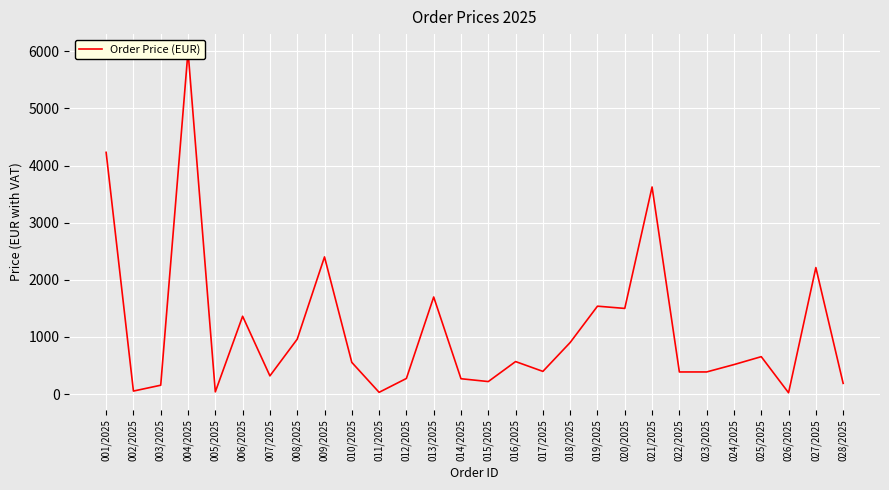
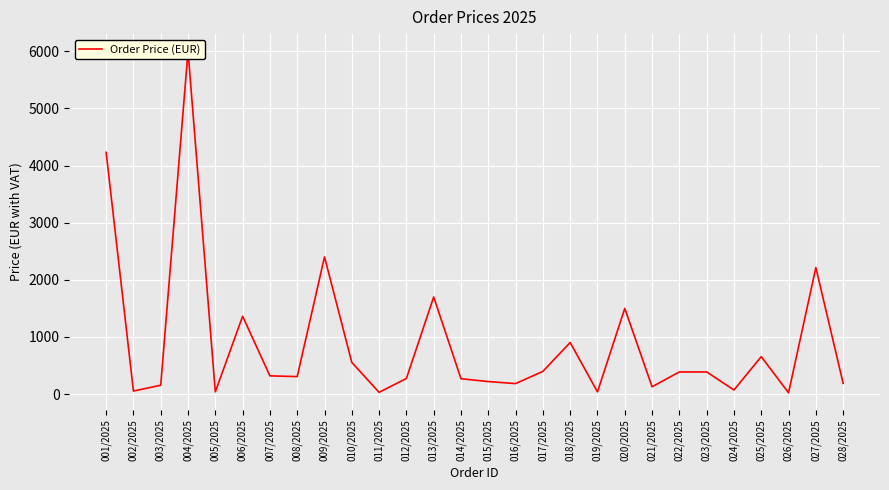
  {
    "001/2025": 4200,
    "002/2025": 100,
    "003/2025": 200,
    "005/2025": 0,
    "006/2025": 1400,
    "007/2025": 300,
-   "008/2025": 1000,
+   "008/2025": 300,
    "009/2025": 2400,
    "010/2025": 600,
    "011/2025": 0,
    "012/2025": 300,
    "013/2025": 1700,
    "014/2025": 300,
    "015/2025": 200,
-   "016/2025": 600,
+   "016/2025": 200,
    "017/2025": 400,
    "018/2025": 900,
-   "019/2025": 1500,
+   "019/2025": 0,
    "020/2025": 1500,
-   "021/2025": 3600,
+   "021/2025": 100,
    "022/2025": 400,
    "023/2025": 400,
-   "024/2025": 500,
+   "024/2025": 100,
    "025/2025": 700,
    "026/2025": 0,
    "027/2025": 2200,
    "028/2025": 200
  }
